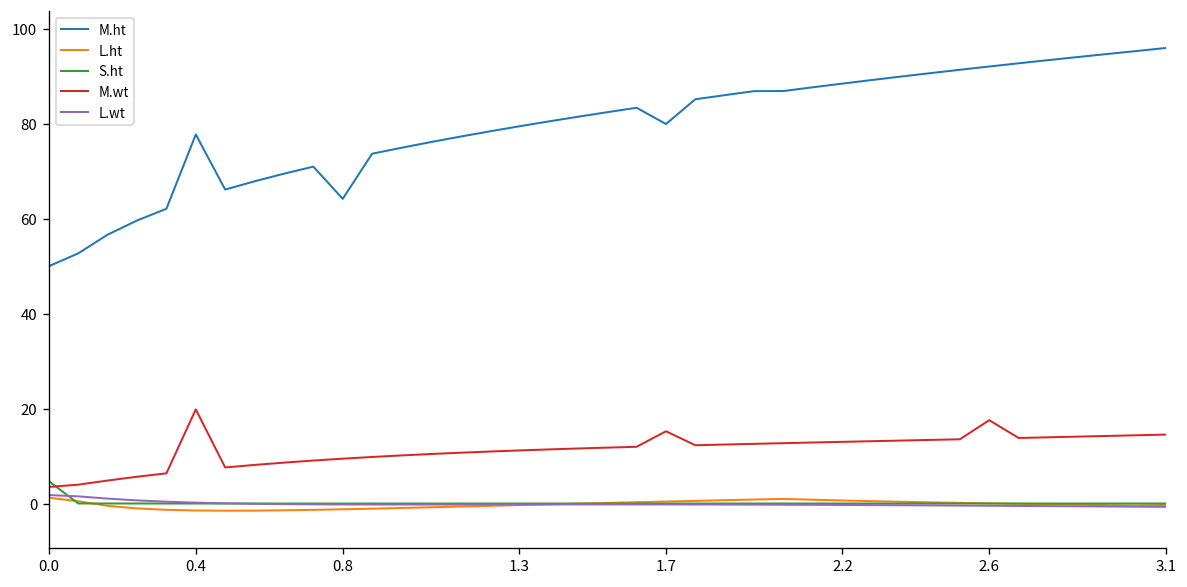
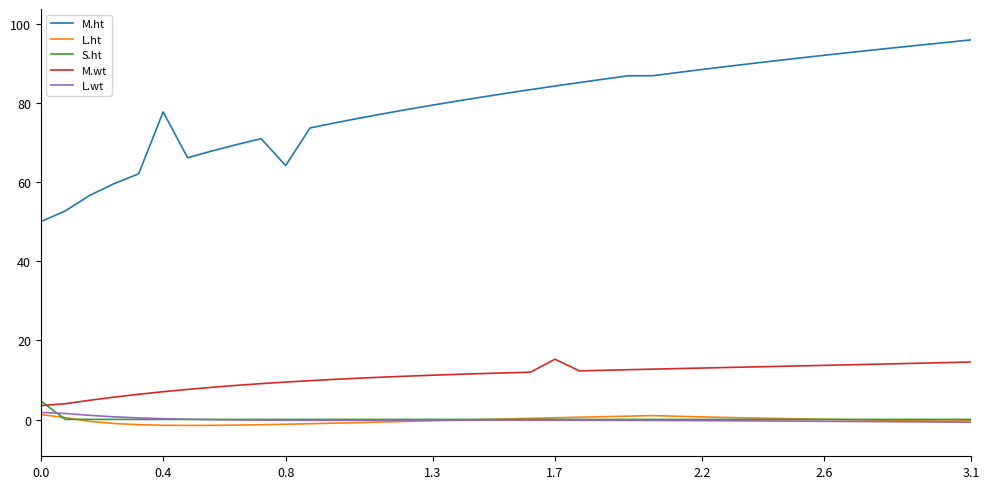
  {
    "M.ht": {
      "0.0": 50,
      "0.4": 78,
      "0.8": 64,
      "1.3": 79,
-     "1.7": 80,
+     "1.7": 84,
      "2.2": 88,
      "2.6": 92,
      "3.1": 96
    },
    "L.ht": {
      "0.4": -1,
      "0.8": -1
    },
    "S.ht": {
      "0.0": 5
    },
    "M.wt": {
      "0.0": 4,
-     "0.4": 20,
+     "0.4": 7,
      "0.8": 9,
      "1.3": 11,
      "1.7": 15,
      "2.2": 13,
-     "2.6": 18,
+     "2.6": 14,
      "3.1": 15
    }
  }
